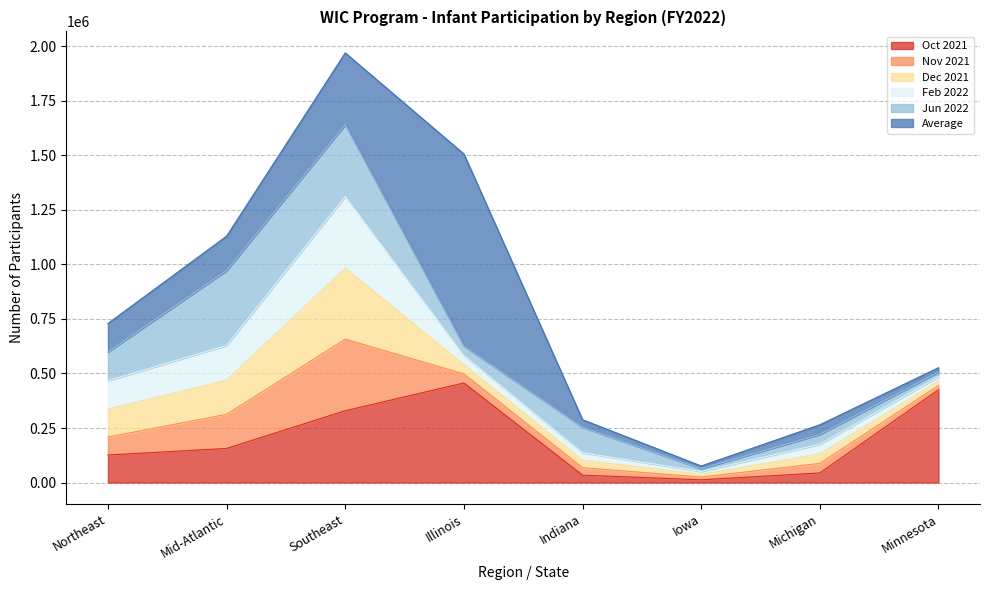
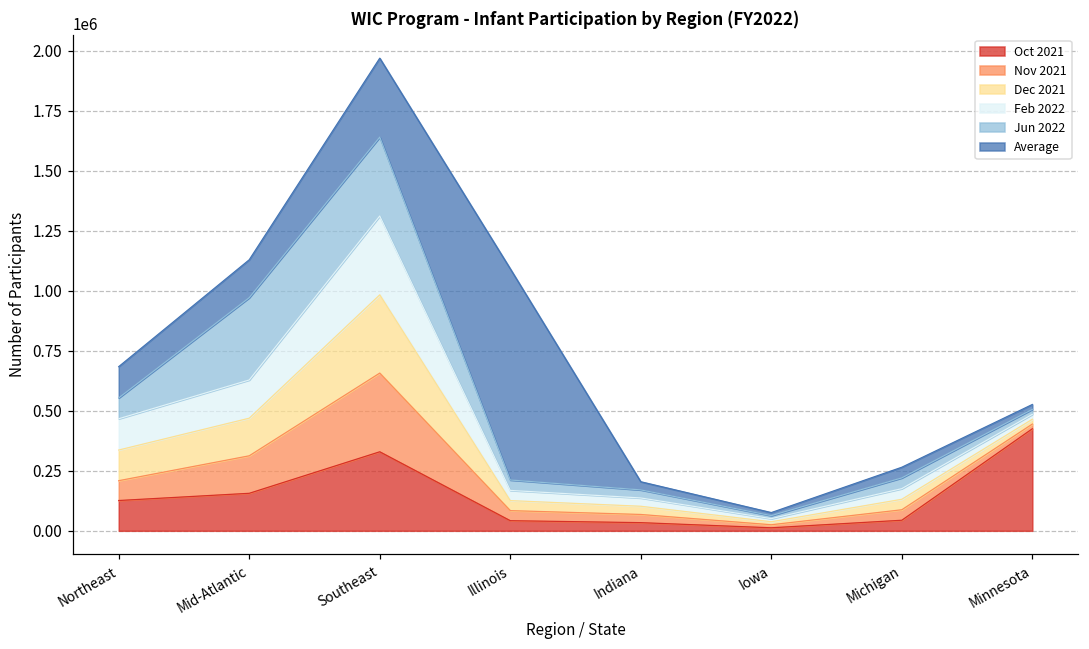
  {
    "Oct 2021": {
      "Northeast": 130000,
      "Mid-Atlantic": 160000,
      "Southeast": 330000,
-     "Illinois": 460000,
+     "Illinois": 40000,
      "Indiana": 30000,
      "Iowa": 10000,
      "Michigan": 40000,
      "Minnesota": 430000
    },
    "Nov 2021": {
      "Northeast": 80000,
      "Mid-Atlantic": 160000,
      "Southeast": 330000,
      "Illinois": 40000,
      "Indiana": 30000,
      "Iowa": 10000,
      "Michigan": 40000,
      "Minnesota": 20000
    },
    "Dec 2021": {
      "Northeast": 130000,
      "Mid-Atlantic": 160000,
      "Southeast": 330000,
      "Illinois": 40000,
      "Indiana": 30000,
      "Iowa": 10000,
      "Michigan": 40000,
      "Minnesota": 20000
    },
    "Feb 2022": {
      "Northeast": 130000,
      "Mid-Atlantic": 160000,
      "Southeast": 330000,
      "Illinois": 40000,
      "Indiana": 30000,
      "Iowa": 10000,
      "Michigan": 40000,
      "Minnesota": 20000
    },
    "Jun 2022": {
-     "Northeast": 130000,
+     "Northeast": 90000,
      "Mid-Atlantic": 340000,
      "Southeast": 330000,
      "Illinois": 40000,
-     "Indiana": 120000,
+     "Indiana": 30000,
      "Iowa": 10000,
      "Michigan": 40000,
      "Minnesota": 20000
    },
    "Average": {
      "Northeast": 130000,
      "Mid-Atlantic": 160000,
      "Southeast": 330000,
      "Illinois": 880000,
      "Indiana": 30000,
      "Iowa": 10000,
      "Michigan": 40000,
      "Minnesota": 20000
    }
  }
